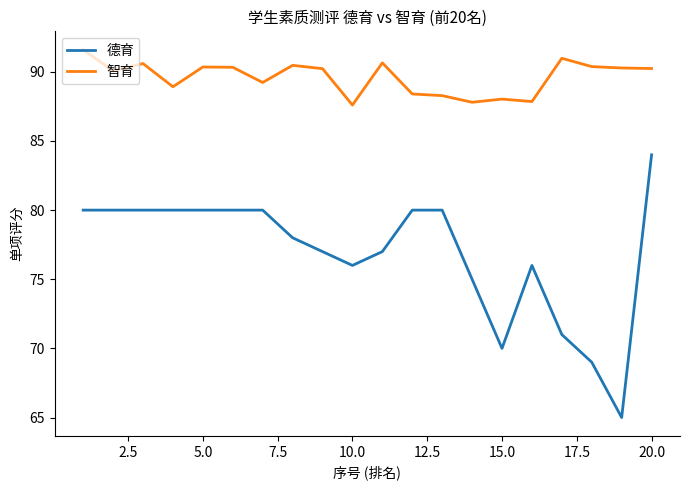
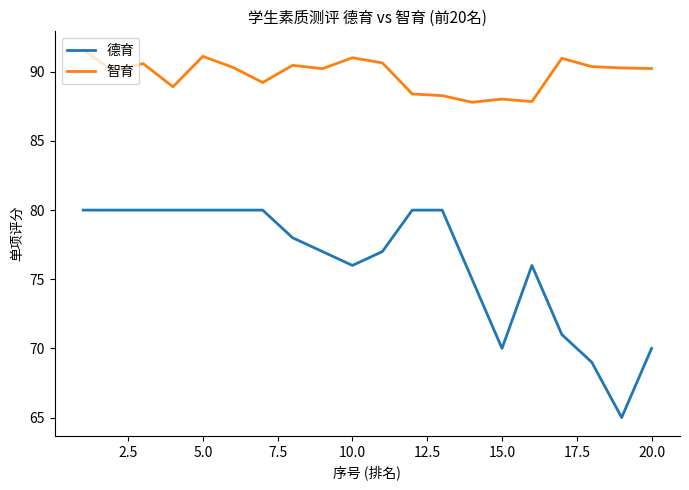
  {
    "德育": {
      "5.0": 80,
      "10.0": 76,
      "15.0": 70,
-     "20.0": 84
+     "20.0": 70
    },
    "智育": {
-     "5.0": 90.4,
-     "10.0": 87.6,
+     "5.0": 91.1,
+     "10.0": 91.0,
      "15.0": 88.0,
      "20.0": 90.2
    }
  }
